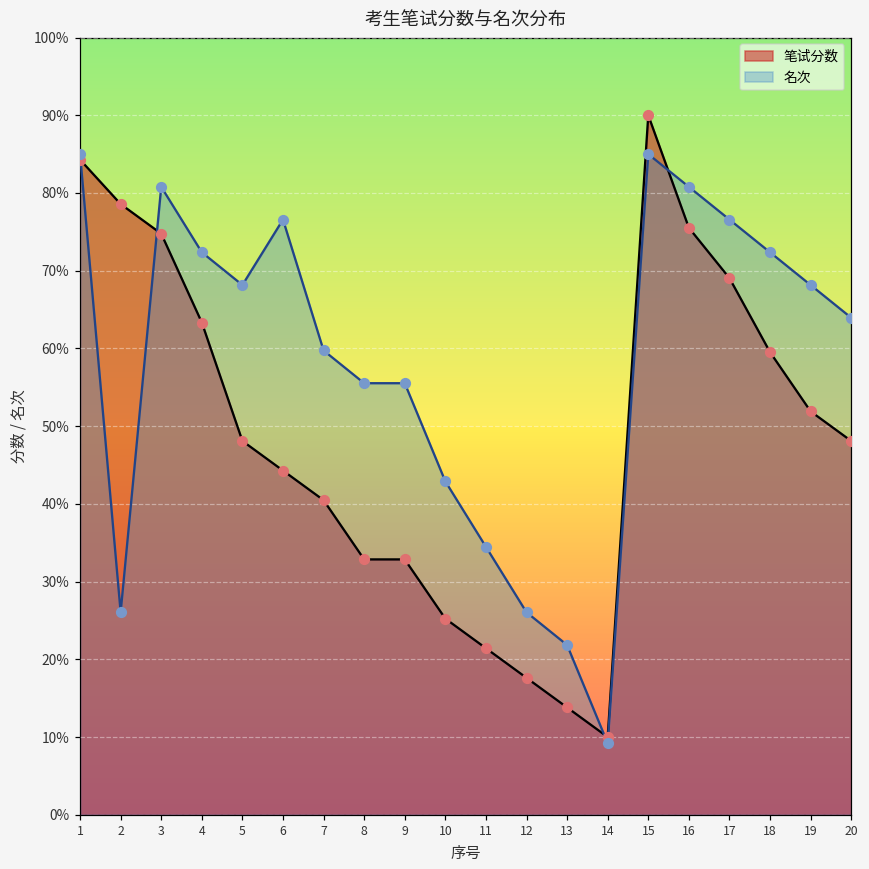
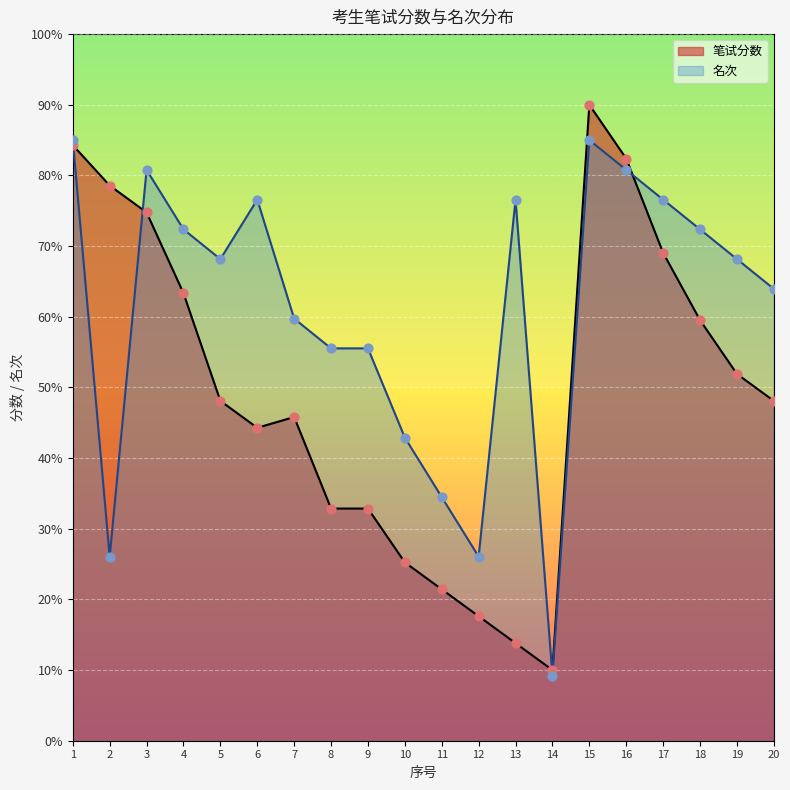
  {
    "笔试分数": {
      "1": "84%",
      "2": "79%",
      "3": "75%",
      "4": "63%",
      "5": "48%",
      "6": "44%",
-     "7": "40%",
+     "7": "46%",
      "8": "33%",
      "9": "33%",
      "10": "25%",
      "11": "21%",
      "12": "18%",
      "13": "14%",
      "14": "10%",
      "15": "90%",
-     "16": "76%",
+     "16": "82%",
      "17": "69%",
      "18": "60%",
      "19": "52%",
      "20": "48%"
    },
    "名次": {
      "1": "85%",
      "2": "26%",
      "3": "81%",
      "4": "72%",
      "5": "68%",
      "6": "77%",
      "7": "60%",
      "8": "56%",
      "9": "56%",
      "10": "43%",
      "11": "34%",
      "12": "26%",
-     "13": "22%",
+     "13": "77%",
      "14": "9%",
      "15": "85%",
      "16": "81%",
      "17": "77%",
      "18": "72%",
      "19": "68%",
      "20": "64%"
    }
  }
